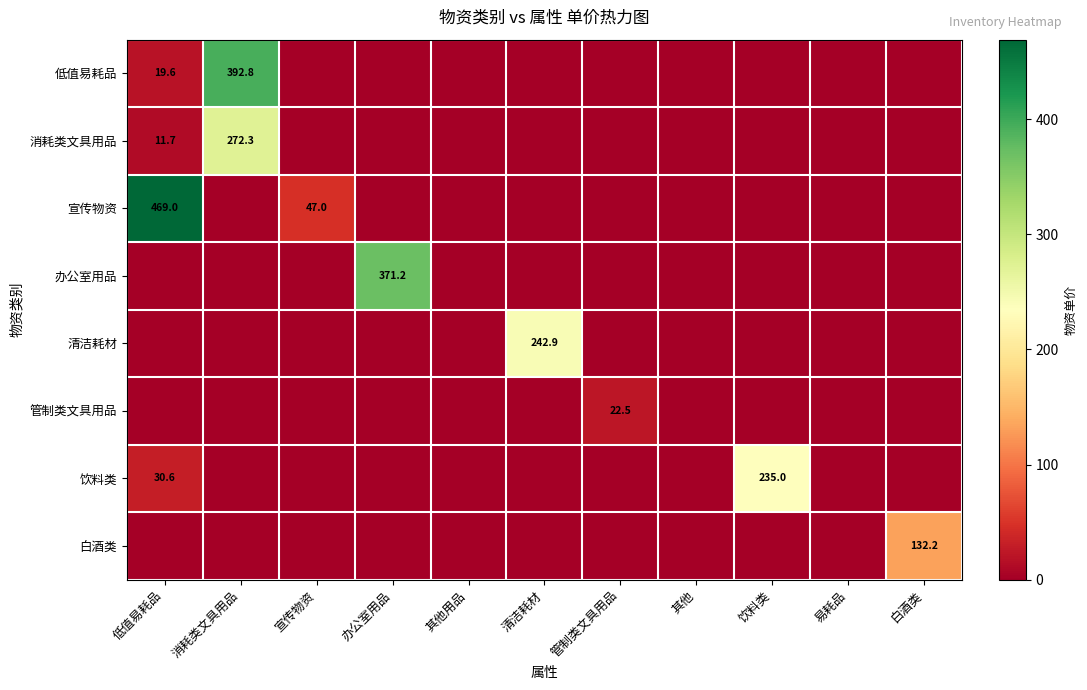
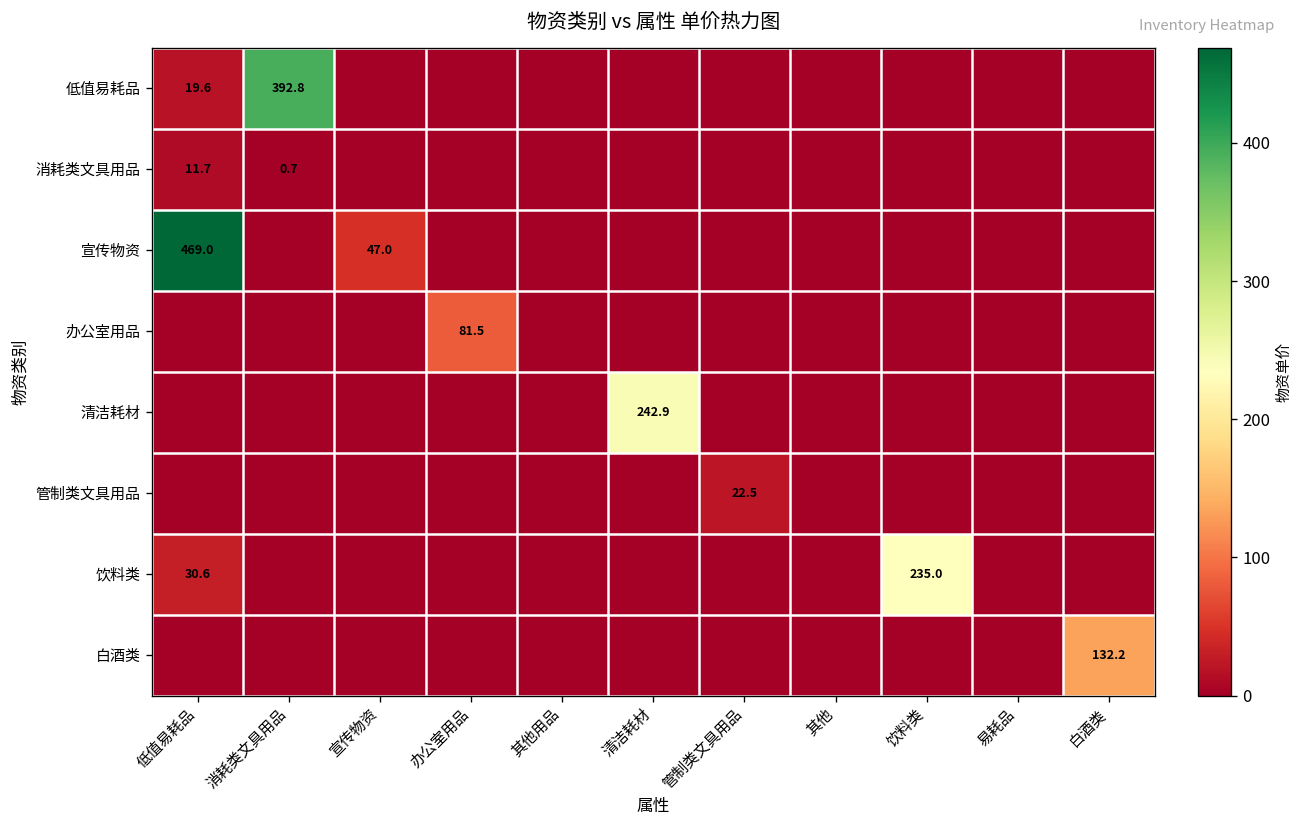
  {
    "低值易耗品": {
      "低值易耗品": 19.6,
      "消耗类文具用品": 392.8
    },
    "消耗类文具用品": {
      "低值易耗品": 11.7,
-     "消耗类文具用品": 272.3
+     "消耗类文具用品": 0.7
    },
    "宣传物资": {
      "低值易耗品": 469.0,
      "宣传物资": 47.0
    },
    "办公室用品": {
-     "办公室用品": 371.2
+     "办公室用品": 81.5
    },
    "清洁耗材": {
      "清洁耗材": 242.9
    },
    "管制类文具用品": {
      "管制类文具用品": 22.5
    },
    "饮料类": {
      "低值易耗品": 30.6,
      "饮料类": 235.0
    },
    "白酒类": {
      "白酒类": 132.2
    }
  }
